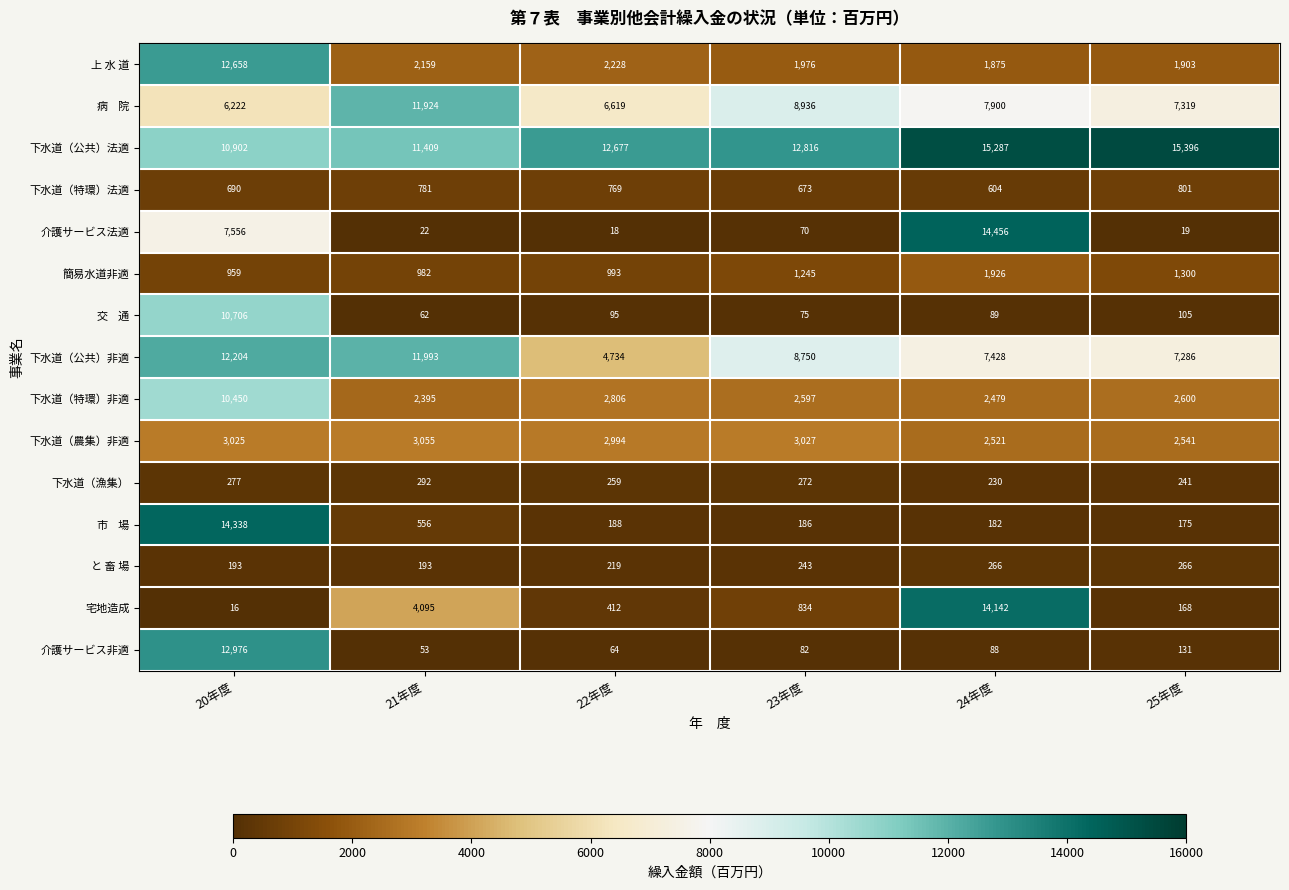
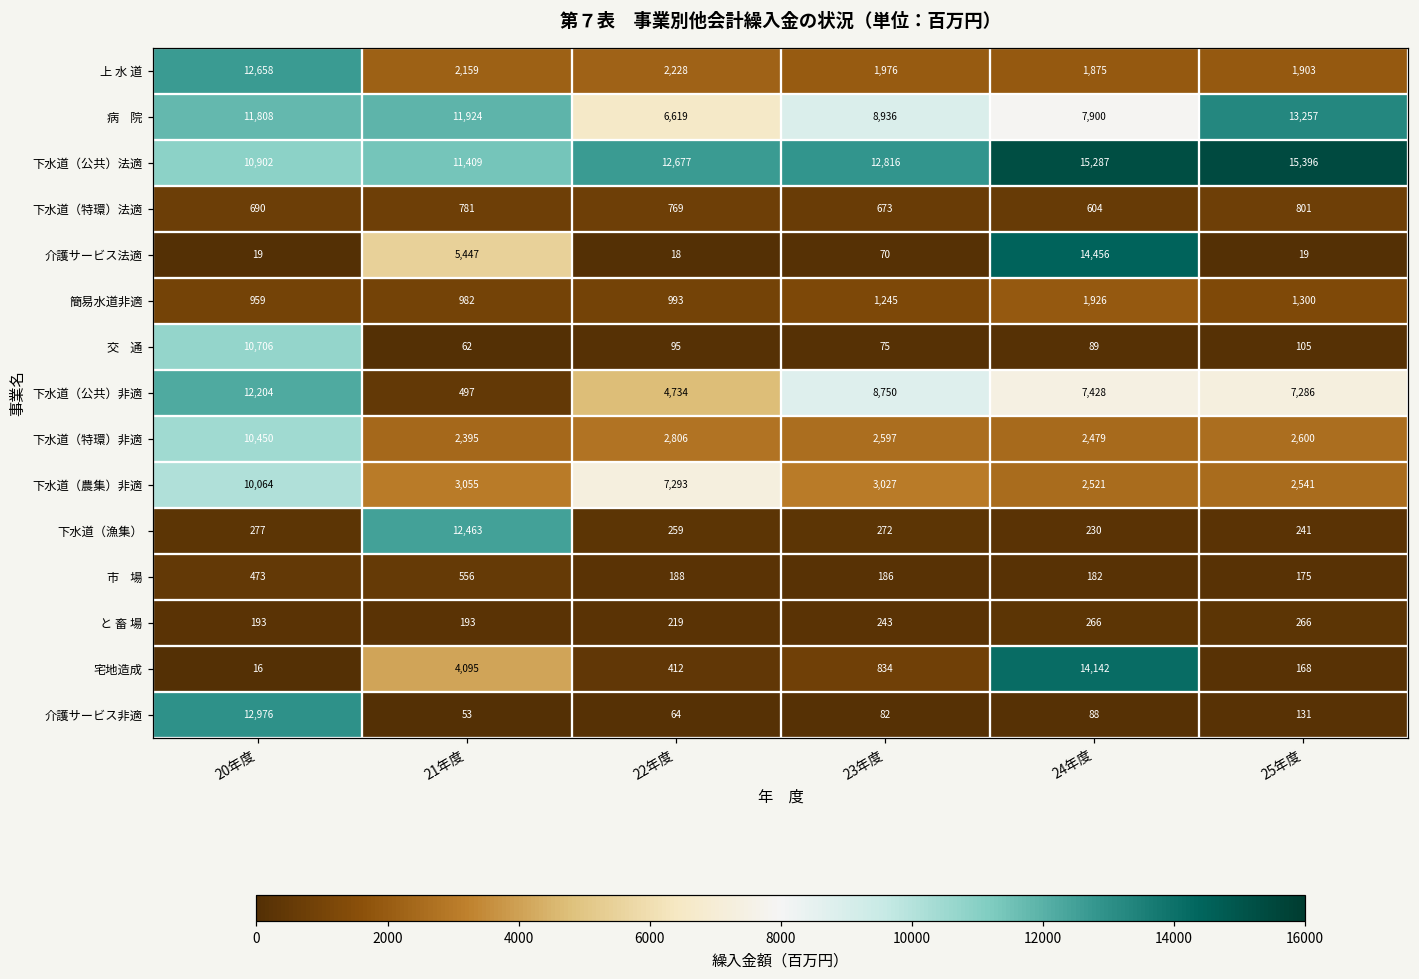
  {
    "上 水 道": {
      "20年度": "12,658",
      "21年度": "2,159",
      "22年度": "2,228",
      "23年度": "1,976",
      "24年度": "1,875",
      "25年度": "1,903"
    },
    "病 院": {
-     "20年度": "6,222",
+     "20年度": "11,808",
      "21年度": "11,924",
      "22年度": "6,619",
      "23年度": "8,936",
      "24年度": "7,900",
-     "25年度": "7,319"
+     "25年度": "13,257"
    },
    "下水道（公共）法適": {
      "20年度": "10,902",
      "21年度": "11,409",
      "22年度": "12,677",
      "23年度": "12,816",
      "24年度": "15,287",
      "25年度": "15,396"
    },
    "下水道（特環）法適": {
      "20年度": "690",
      "21年度": "781",
      "22年度": "769",
      "23年度": "673",
      "24年度": "604",
      "25年度": "801"
    },
    "介護サービス法適": {
-     "20年度": "7,556",
-     "21年度": "22",
+     "20年度": "19",
+     "21年度": "5,447",
      "22年度": "18",
      "23年度": "70",
      "24年度": "14,456",
      "25年度": "19"
    },
    "簡易水道非適": {
      "20年度": "959",
      "21年度": "982",
      "22年度": "993",
      "23年度": "1,245",
      "24年度": "1,926",
      "25年度": "1,300"
    },
    "交 通": {
      "20年度": "10,706",
      "21年度": "62",
      "22年度": "95",
      "23年度": "75",
      "24年度": "89",
      "25年度": "105"
    },
    "下水道（公共）非適": {
      "20年度": "12,204",
-     "21年度": "11,993",
+     "21年度": "497",
      "22年度": "4,734",
      "23年度": "8,750",
      "24年度": "7,428",
      "25年度": "7,286"
    },
    "下水道（特環）非適": {
      "20年度": "10,450",
      "21年度": "2,395",
      "22年度": "2,806",
      "23年度": "2,597",
      "24年度": "2,479",
      "25年度": "2,600"
    },
    "下水道（農集）非適": {
-     "20年度": "3,025",
+     "20年度": "10,064",
      "21年度": "3,055",
-     "22年度": "2,994",
+     "22年度": "7,293",
      "23年度": "3,027",
      "24年度": "2,521",
      "25年度": "2,541"
    },
    "下水道（漁集）": {
      "20年度": "277",
-     "21年度": "292",
+     "21年度": "12,463",
      "22年度": "259",
      "23年度": "272",
      "24年度": "230",
      "25年度": "241"
    },
    "市 場": {
-     "20年度": "14,338",
+     "20年度": "473",
      "21年度": "556",
      "22年度": "188",
      "23年度": "186",
      "24年度": "182",
      "25年度": "175"
    },
    "と 畜 場": {
      "20年度": "193",
      "21年度": "193",
      "22年度": "219",
      "23年度": "243",
      "24年度": "266",
      "25年度": "266"
    },
    "宅地造成": {
      "20年度": "16",
      "21年度": "4,095",
      "22年度": "412",
      "23年度": "834",
      "24年度": "14,142",
      "25年度": "168"
    },
    "介護サービス非適": {
      "20年度": "12,976",
      "21年度": "53",
      "22年度": "64",
      "23年度": "82",
      "24年度": "88",
      "25年度": "131"
    }
  }
